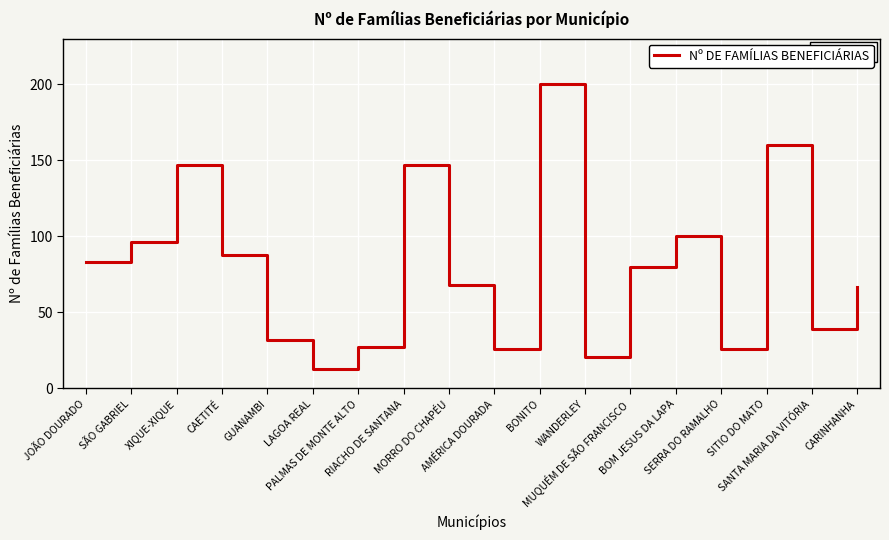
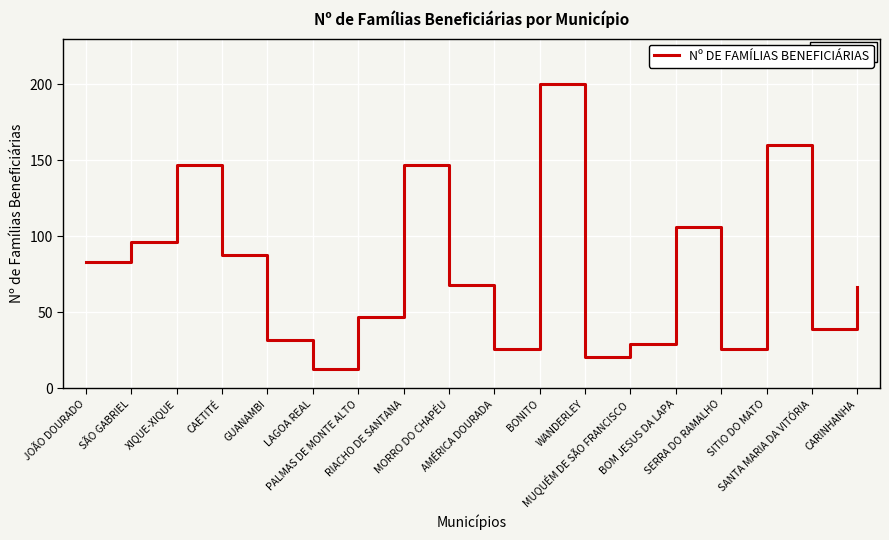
  {
    "JOÃO DOURADO": 83,
    "SÃO GABRIEL": 96,
    "XIQUE-XIQUE": 147,
    "CAETITÉ": 88,
    "GUANAMBI": 32,
    "LAGOA REAL": 13,
-   "PALMAS DE MONTE ALTO": 27,
+   "PALMAS DE MONTE ALTO": 47,
    "RIACHO DE SANTANA": 147,
    "MORRO DO CHAPÉU": 68,
    "AMÉRICA DOURADA": 26,
    "BONITO": 200,
    "WANDERLEY": 21,
-   "MUQUÉM DE SÃO FRANCISCO": 80,
-   "BOM JESUS DA LAPA": 100,
+   "MUQUÉM DE SÃO FRANCISCO": 29,
+   "BOM JESUS DA LAPA": 106,
    "SERRA DO RAMALHO": 26,
    "SITIO DO MATO": 160,
    "SANTA MARIA DA VITÓRIA": 39,
    "CARINHANHA": 67
  }
